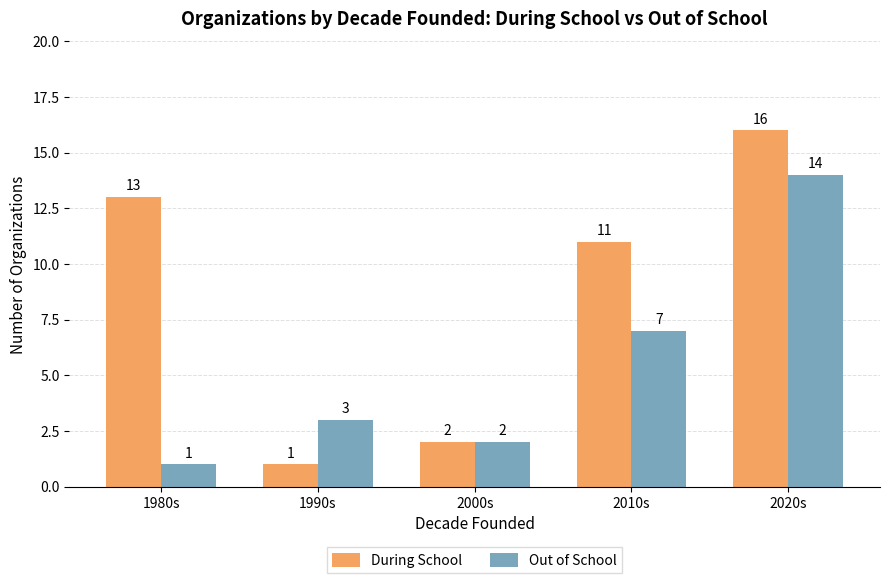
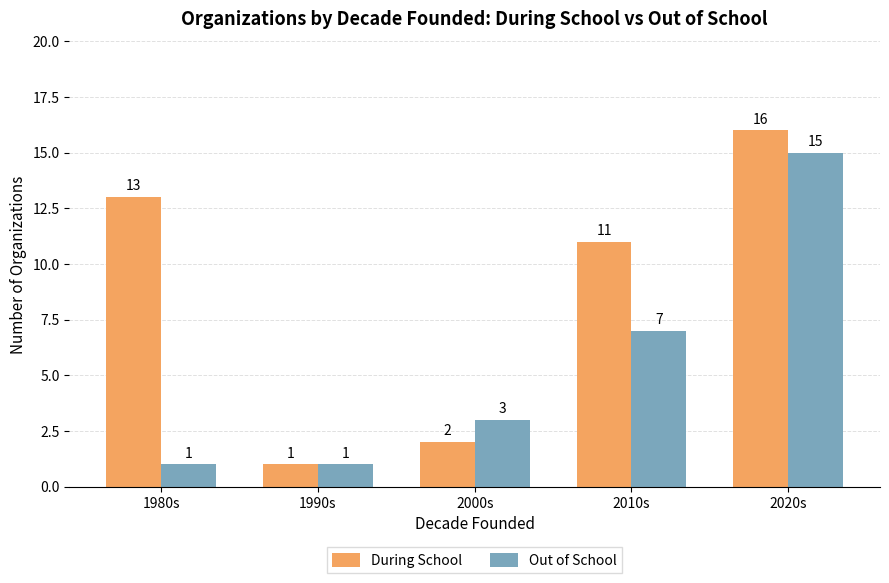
  {
    "During School": {
      "1980s": 13,
      "1990s": 1,
      "2000s": 2,
      "2010s": 11,
      "2020s": 16
    },
    "Out of School": {
      "1980s": 1,
-     "1990s": 3,
-     "2000s": 2,
+     "1990s": 1,
+     "2000s": 3,
      "2010s": 7,
-     "2020s": 14
+     "2020s": 15
    }
  }
